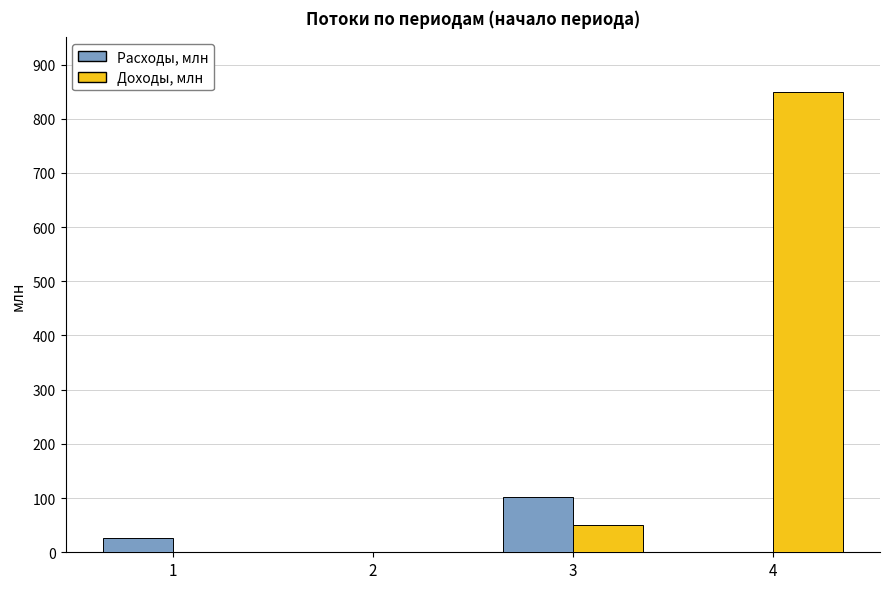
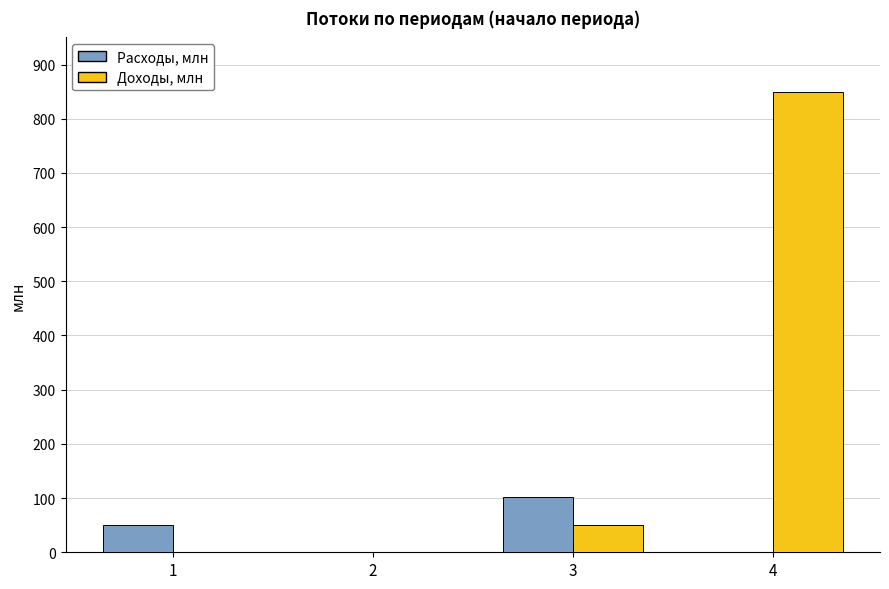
  {
    "Расходы, млн": {
-     "1": 30,
+     "1": 50,
      "2": 0,
      "3": 100,
      "4": 0
    },
    "Доходы, млн": {
      "1": 0,
      "2": 0,
      "3": 50,
      "4": 850
    }
  }
